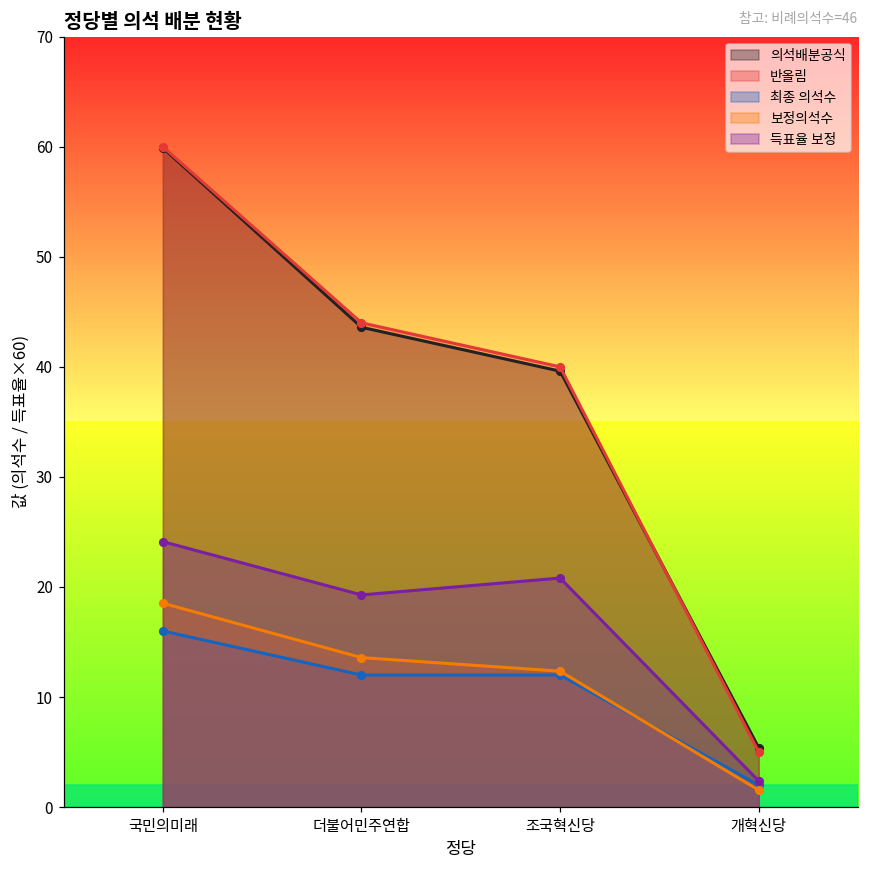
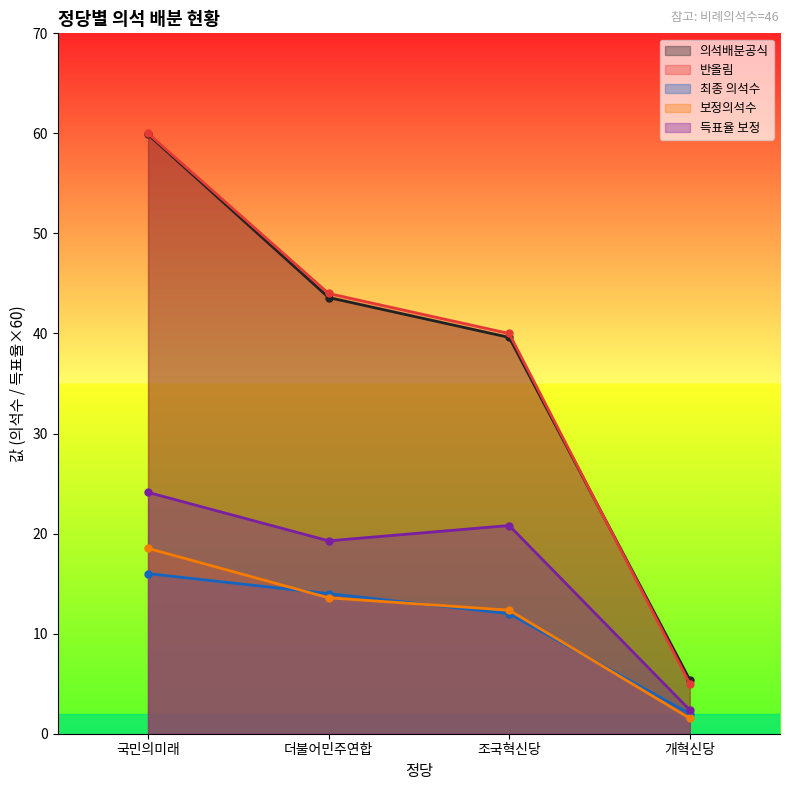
  {
    "의석배분공식": {
      "더불어민주연합": 43.6,
      "조국혁신당": 39.6,
      "개혁신당": 5.4
    },
    "최종 의석수": {
      "국민의미래": 16,
-     "더불어민주연합": 12,
+     "더불어민주연합": 14,
      "조국혁신당": 12
    },
    "득표율 보정": {
      "국민의미래": 24,
      "더불어민주연합": 19.3,
      "조국혁신당": 21,
      "개혁신당": 2.4
    }
  }
